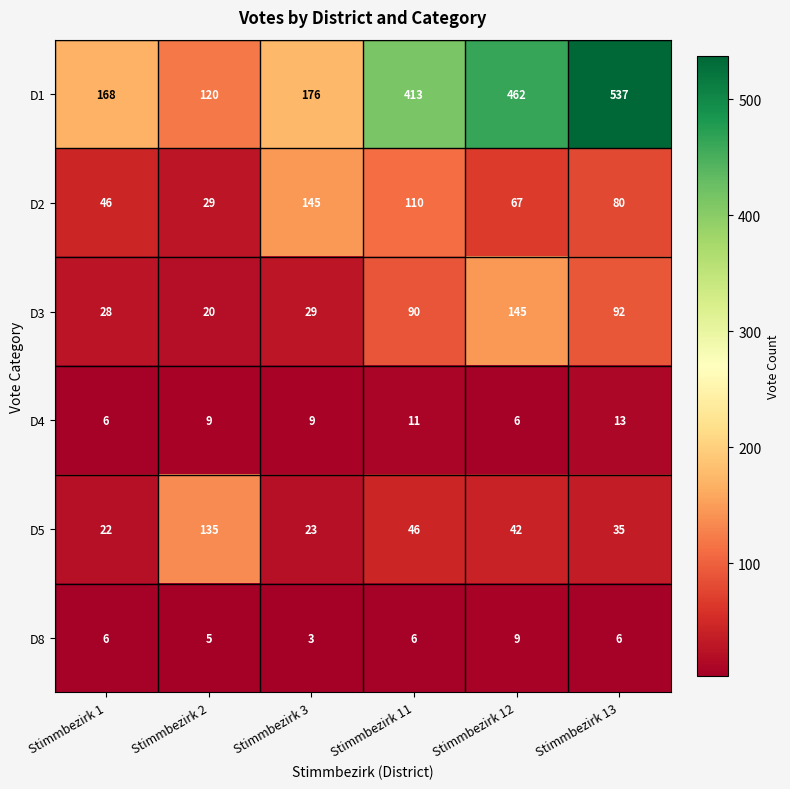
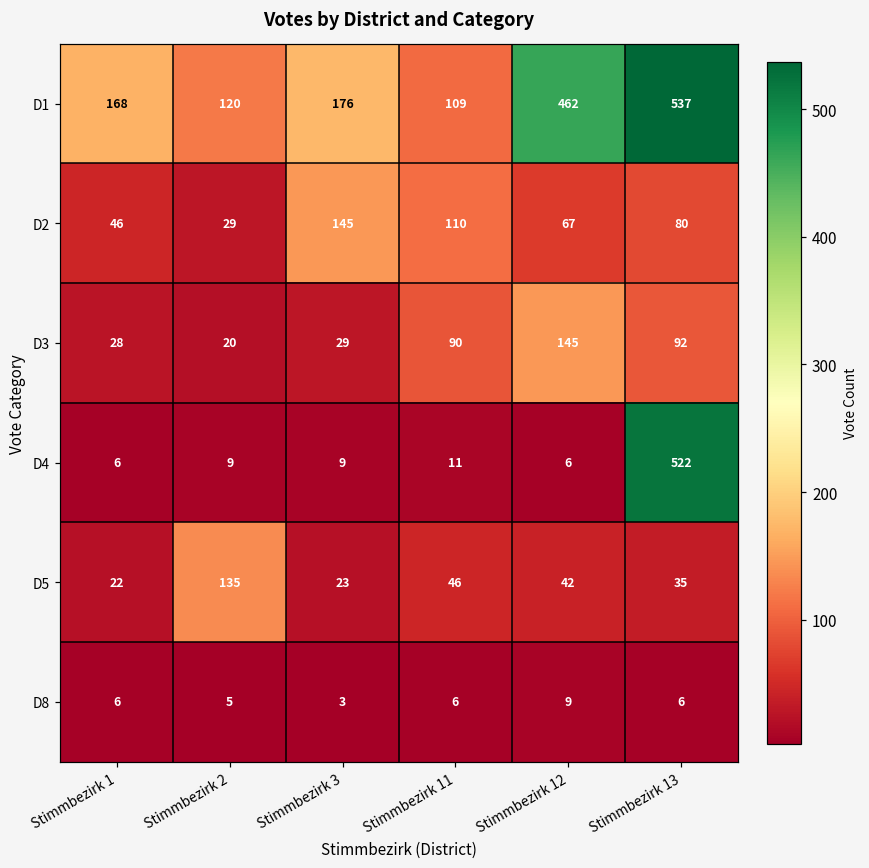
  {
    "D1": {
      "Stimmbezirk 1": 168,
      "Stimmbezirk 2": 120,
      "Stimmbezirk 3": 176,
-     "Stimmbezirk 11": 413,
+     "Stimmbezirk 11": 109,
      "Stimmbezirk 12": 462,
      "Stimmbezirk 13": 537
    },
    "D2": {
      "Stimmbezirk 1": 46,
      "Stimmbezirk 2": 29,
      "Stimmbezirk 3": 145,
      "Stimmbezirk 11": 110,
      "Stimmbezirk 12": 67,
      "Stimmbezirk 13": 80
    },
    "D3": {
      "Stimmbezirk 1": 28,
      "Stimmbezirk 2": 20,
      "Stimmbezirk 3": 29,
      "Stimmbezirk 11": 90,
      "Stimmbezirk 12": 145,
      "Stimmbezirk 13": 92
    },
    "D4": {
      "Stimmbezirk 1": 6,
      "Stimmbezirk 2": 9,
      "Stimmbezirk 3": 9,
      "Stimmbezirk 11": 11,
      "Stimmbezirk 12": 6,
-     "Stimmbezirk 13": 13
+     "Stimmbezirk 13": 522
    },
    "D5": {
      "Stimmbezirk 1": 22,
      "Stimmbezirk 2": 135,
      "Stimmbezirk 3": 23,
      "Stimmbezirk 11": 46,
      "Stimmbezirk 12": 42,
      "Stimmbezirk 13": 35
    },
    "D8": {
      "Stimmbezirk 1": 6,
      "Stimmbezirk 2": 5,
      "Stimmbezirk 3": 3,
      "Stimmbezirk 11": 6,
      "Stimmbezirk 12": 9,
      "Stimmbezirk 13": 6
    }
  }
